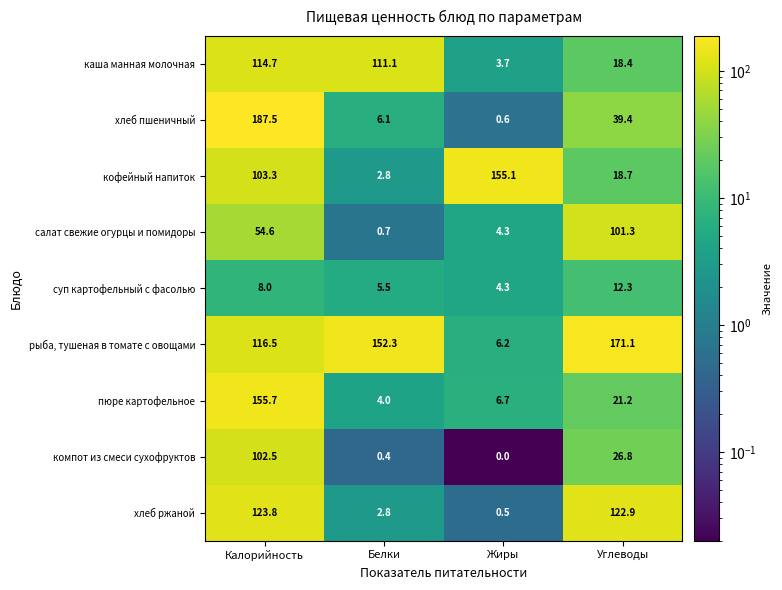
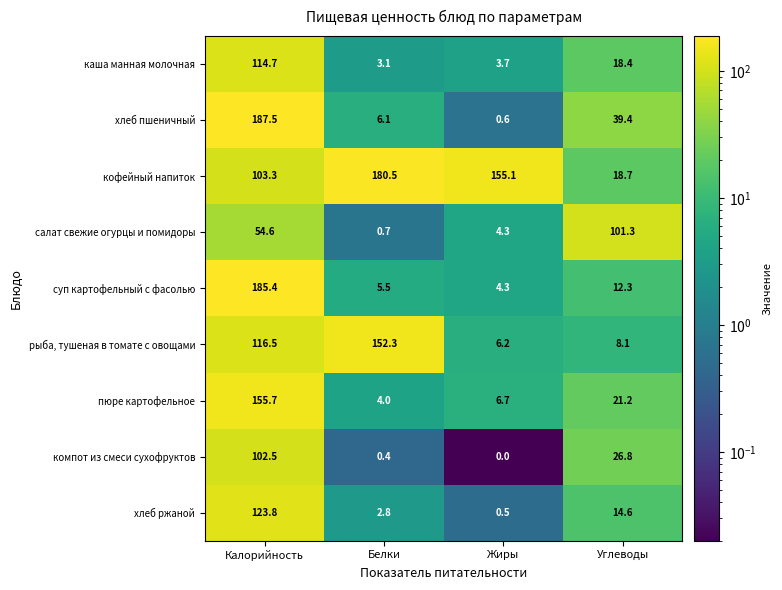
  {
    "каша манная молочная": {
      "Калорийность": 114.7,
-     "Белки": 111.1,
+     "Белки": 3.1,
      "Жиры": 3.7,
      "Углеводы": 18.4
    },
    "хлеб пшеничный": {
      "Калорийность": 187.5,
      "Белки": 6.1,
      "Жиры": 0.6,
      "Углеводы": 39.4
    },
    "кофейный напиток": {
      "Калорийность": 103.3,
-     "Белки": 2.8,
+     "Белки": 180.5,
      "Жиры": 155.1,
      "Углеводы": 18.7
    },
    "салат свежие огурцы и помидоры": {
      "Калорийность": 54.6,
      "Белки": 0.7,
      "Жиры": 4.3,
      "Углеводы": 101.3
    },
    "суп картофельный с фасолью": {
-     "Калорийность": 8.0,
+     "Калорийность": 185.4,
      "Белки": 5.5,
      "Жиры": 4.3,
      "Углеводы": 12.3
    },
    "рыба, тушеная в томате с овощами": {
      "Калорийность": 116.5,
      "Белки": 152.3,
      "Жиры": 6.2,
-     "Углеводы": 171.1
+     "Углеводы": 8.1
    },
    "пюре картофельное": {
      "Калорийность": 155.7,
      "Белки": 4.0,
      "Жиры": 6.7,
      "Углеводы": 21.2
    },
    "компот из смеси сухофруктов": {
      "Калорийность": 102.5,
      "Белки": 0.4,
      "Жиры": 0.0,
      "Углеводы": 26.8
    },
    "хлеб ржаной": {
      "Калорийность": 123.8,
      "Белки": 2.8,
      "Жиры": 0.5,
-     "Углеводы": 122.9
+     "Углеводы": 14.6
    }
  }
